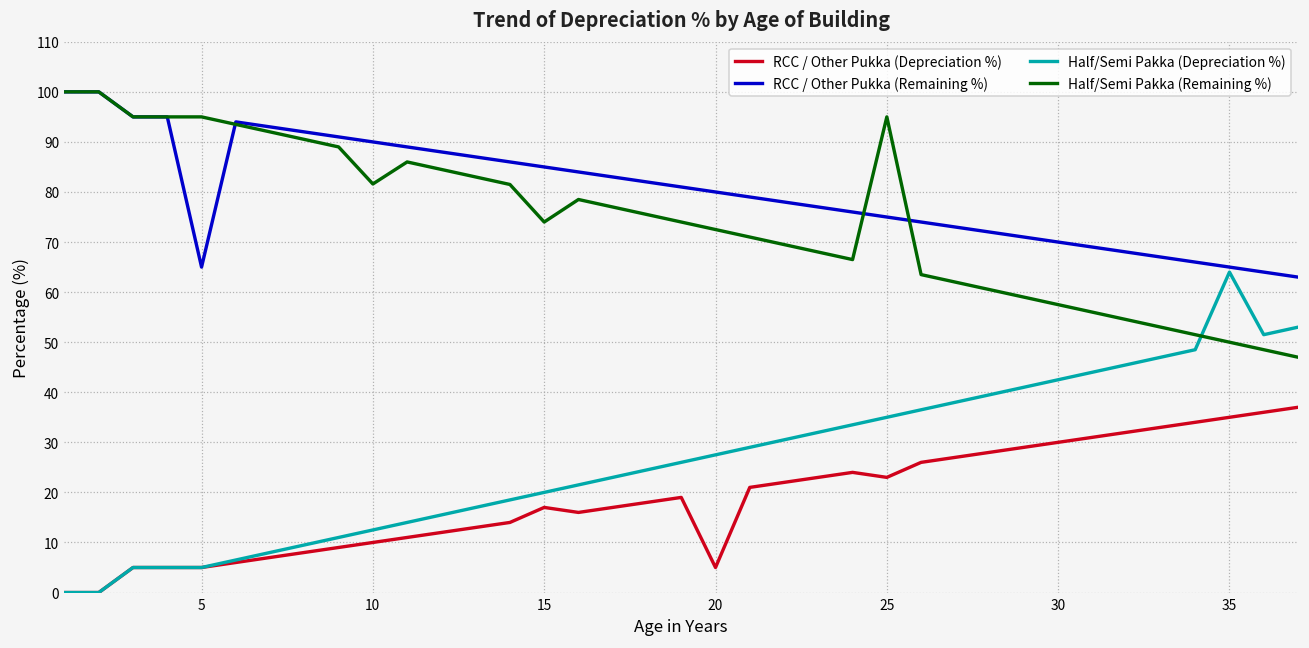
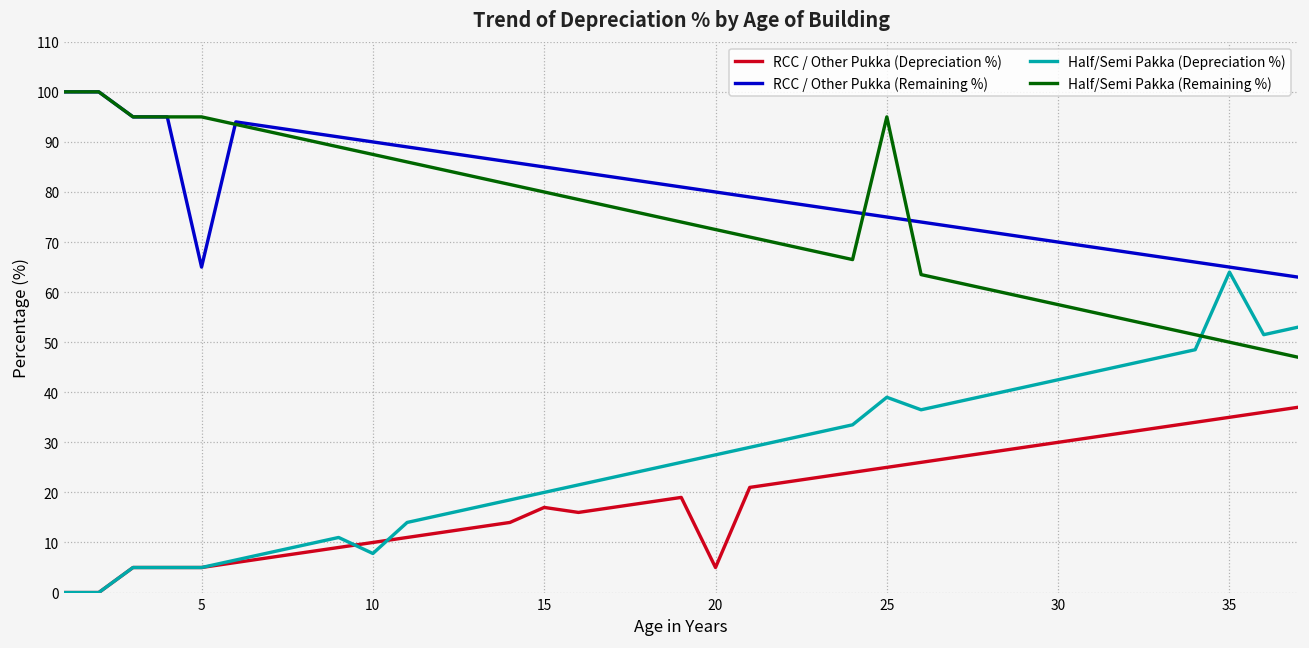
  {
    "RCC / Other Pukka (Depreciation %)": {
      "10": 10,
      "15": 17,
      "20": 5,
-     "25": 23,
+     "25": 25,
      "30": 30,
      "35": 35
    },
    "RCC / Other Pukka (Remaining %)": {
      "5": 65,
      "10": 90,
      "15": 85,
      "20": 80,
      "25": 75,
      "30": 70,
      "35": 65
    },
    "Half/Semi Pakka (Depreciation %)": {
-     "10": 13,
+     "10": 8,
      "15": 20,
      "20": 28,
-     "25": 35,
+     "25": 39,
      "30": 43,
      "35": 64
    },
    "Half/Semi Pakka (Remaining %)": {
      "5": 95,
-     "10": 82,
-     "15": 74,
+     "10": 88,
+     "15": 80,
      "20": 73,
      "25": 95,
      "30": 58,
      "35": 50
    }
  }
